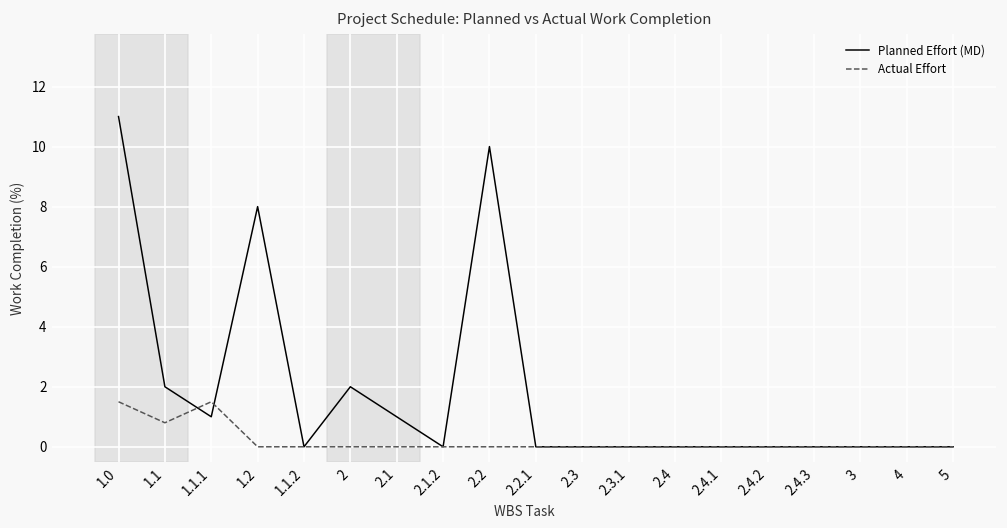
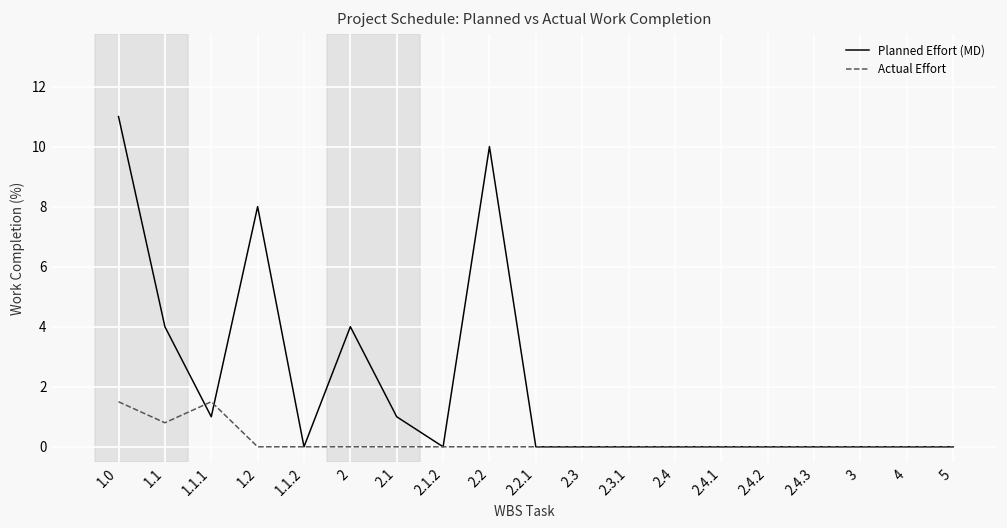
  {
    "Planned Effort (MD)": {
      "1.0": 11,
-     "1.1": 2,
+     "1.1": 4,
      "1.1.1": 1,
      "1.2": 8,
-     "2": 2,
+     "2": 4,
      "2.1": 1,
      "2.2": 10
    },
    "Actual Effort": {
      "1.0": 1.5,
      "1.1": 0.8,
      "1.1.1": 1.5,
      "1.2": 0,
      "2": 0,
      "2.1": 0,
      "2.2": 0
    }
  }
